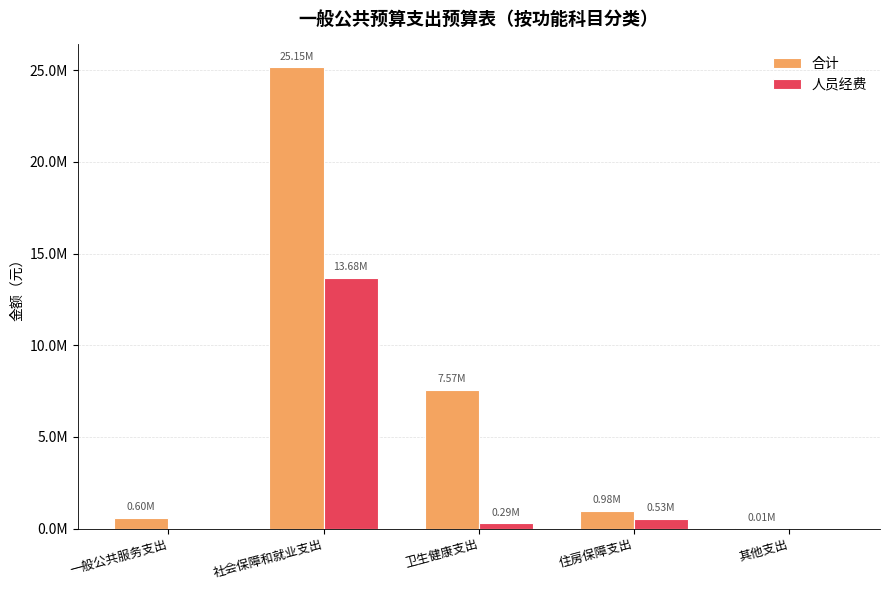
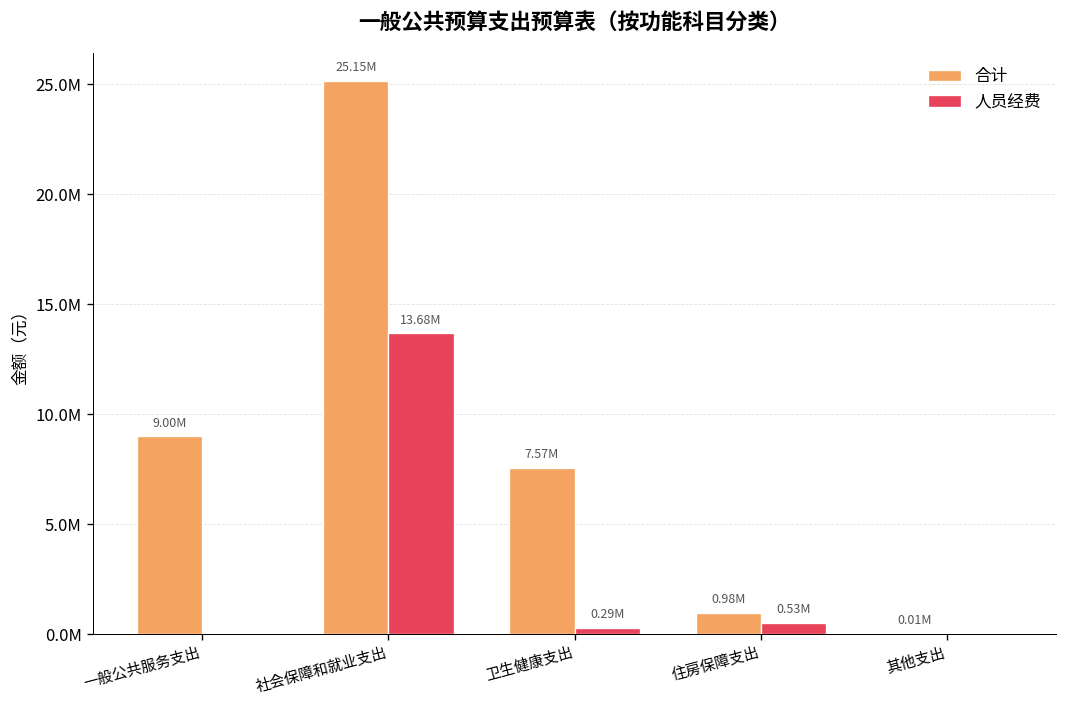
  {
    "合计": {
-     "一般公共服务支出": "0.60M",
+     "一般公共服务支出": "9.00M",
      "社会保障和就业支出": "25.15M",
      "卫生健康支出": "7.57M",
      "住房保障支出": "0.98M",
      "其他支出": "0.01M"
    },
    "人员经费": {
      "社会保障和就业支出": "13.68M",
      "卫生健康支出": "0.29M",
      "住房保障支出": "0.53M"
    }
  }
